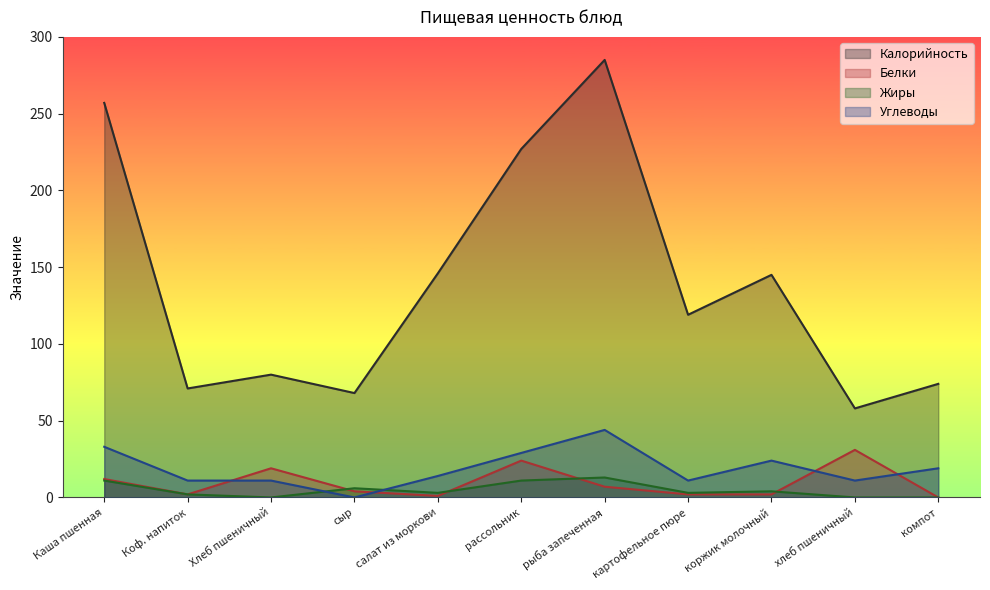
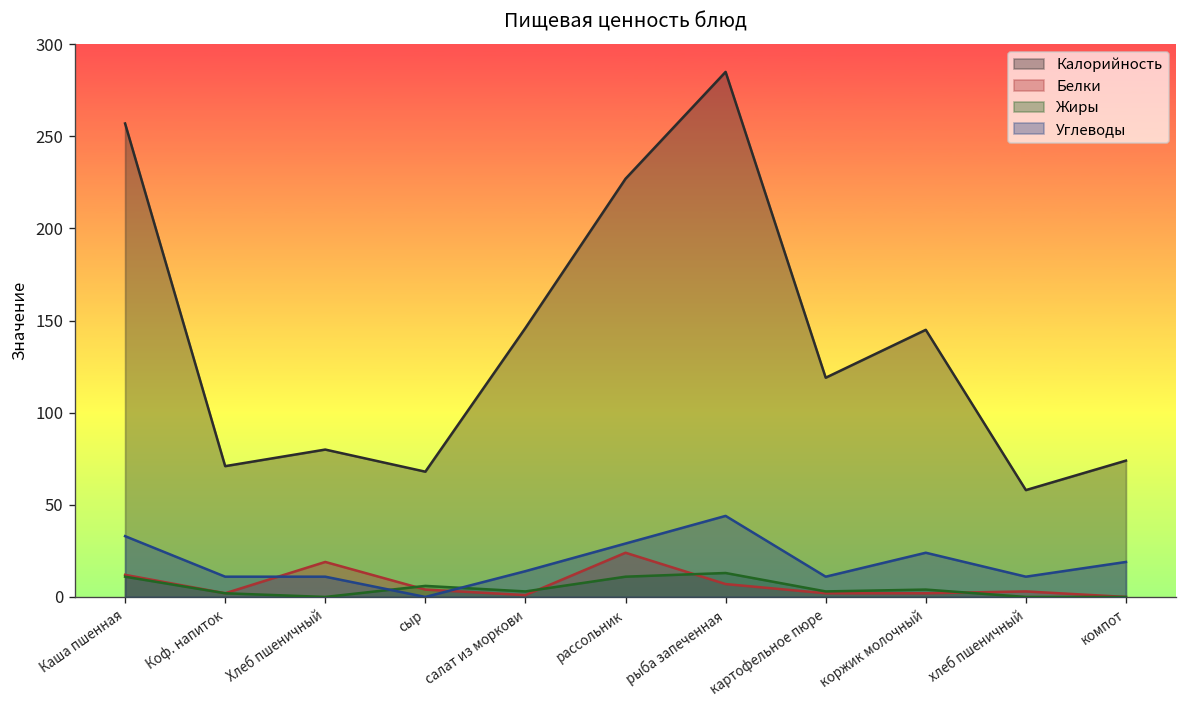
  {
    "Белки": {
      "Хлеб пшеничный": 19,
      "сыр": 4,
      "салат из моркови": 1,
      "рассольник": 24,
      "рыба запеченная": 7,
      "коржик молочный": 2,
-     "хлеб пшеничный": 31
+     "хлеб пшеничный": 3
    }
  }
